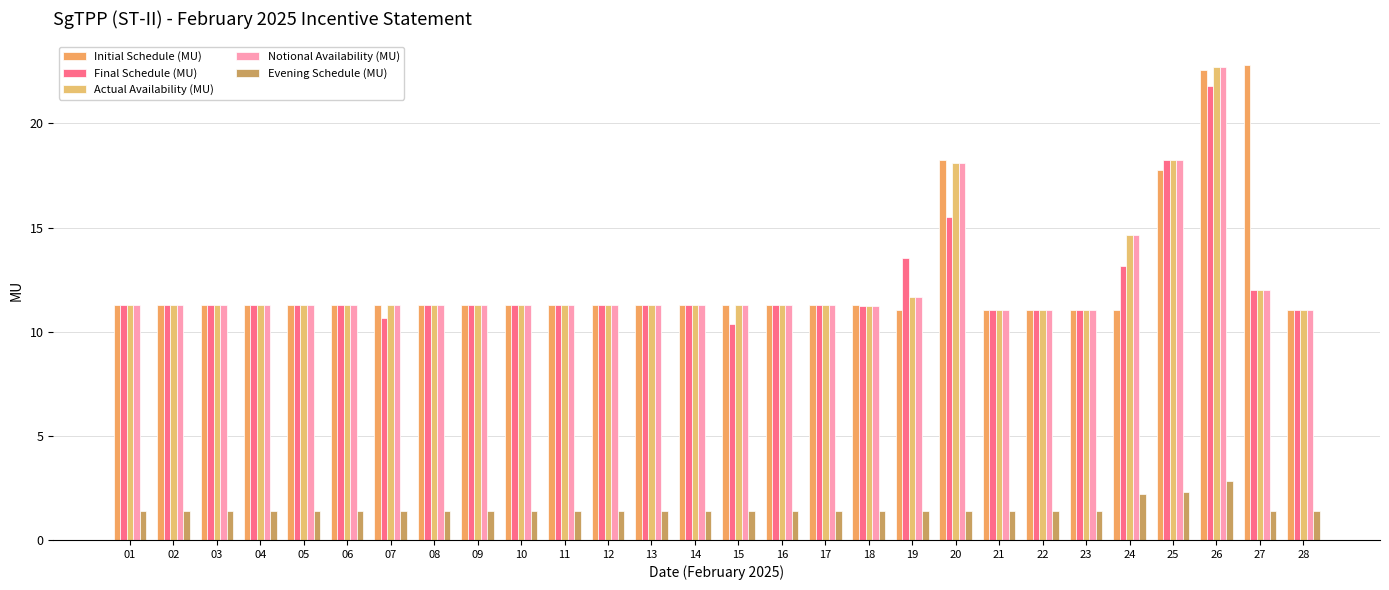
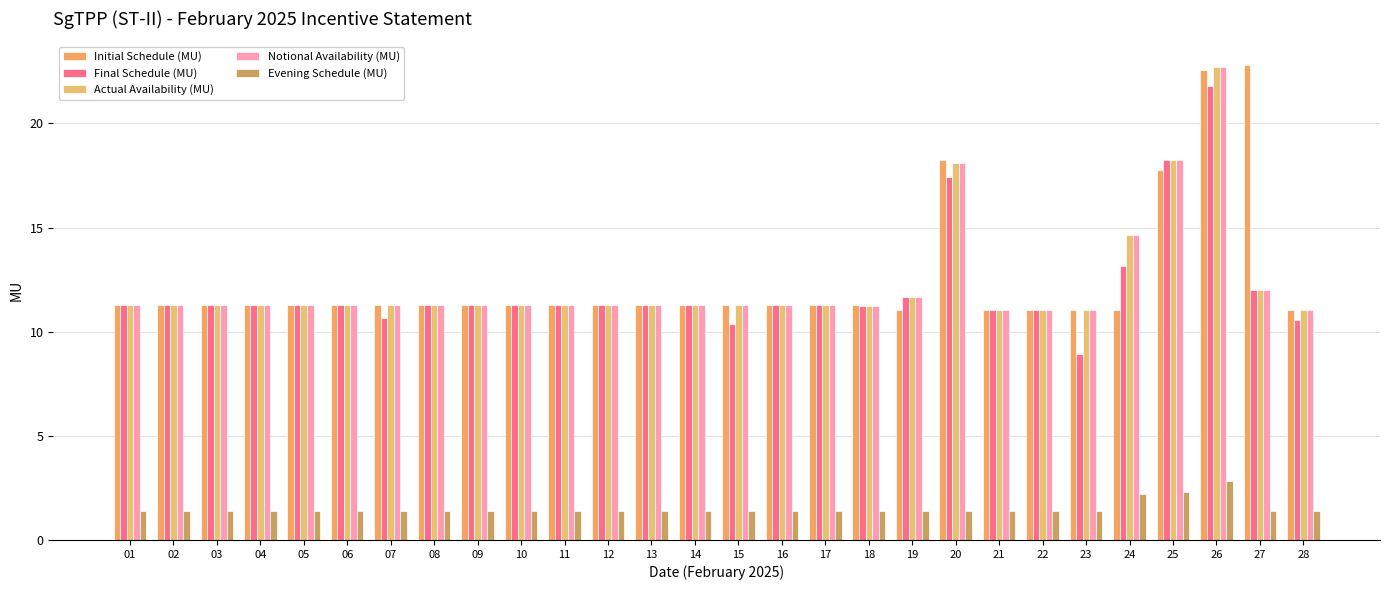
  {
    "Final Schedule (MU)": {
      "01": 11.3,
      "02": 11.3,
      "03": 11.3,
      "04": 11.3,
      "05": 11.3,
      "06": 11.3,
      "07": 10.7,
      "08": 11.3,
      "09": 11.3,
      "10": 11.3,
      "11": 11.3,
      "12": 11.3,
      "13": 11.3,
      "14": 11.3,
      "15": 10.4,
      "16": 11.3,
      "17": 11.3,
      "18": 11.2,
-     "19": 13.6,
-     "20": 15.5,
+     "19": 11.7,
+     "20": 17.4,
      "21": 11.0,
      "22": 11.0,
-     "23": 11.0,
+     "23": 8.9,
      "24": 13.1,
      "25": 18.2,
      "26": 21.8,
      "27": 12.0,
-     "28": 11.0
+     "28": 10.6
    },
    "Notional Availability (MU)": {
      "01": 11.3,
      "02": 11.3,
      "03": 11.3,
      "04": 11.3,
      "05": 11.3,
      "06": 11.3,
      "07": 11.3,
      "08": 11.3,
      "09": 11.3,
      "10": 11.3,
      "11": 11.3,
      "12": 11.3,
      "13": 11.3,
      "14": 11.3,
      "15": 11.3,
      "16": 11.3,
      "17": 11.3,
      "18": 11.2,
      "19": 11.7,
      "20": 18.1,
      "21": 11.0,
      "22": 11.0,
      "23": 11.0,
      "24": 14.6,
      "25": 18.2,
      "26": 22.7,
      "27": 12.0,
      "28": 11.0
    }
  }
